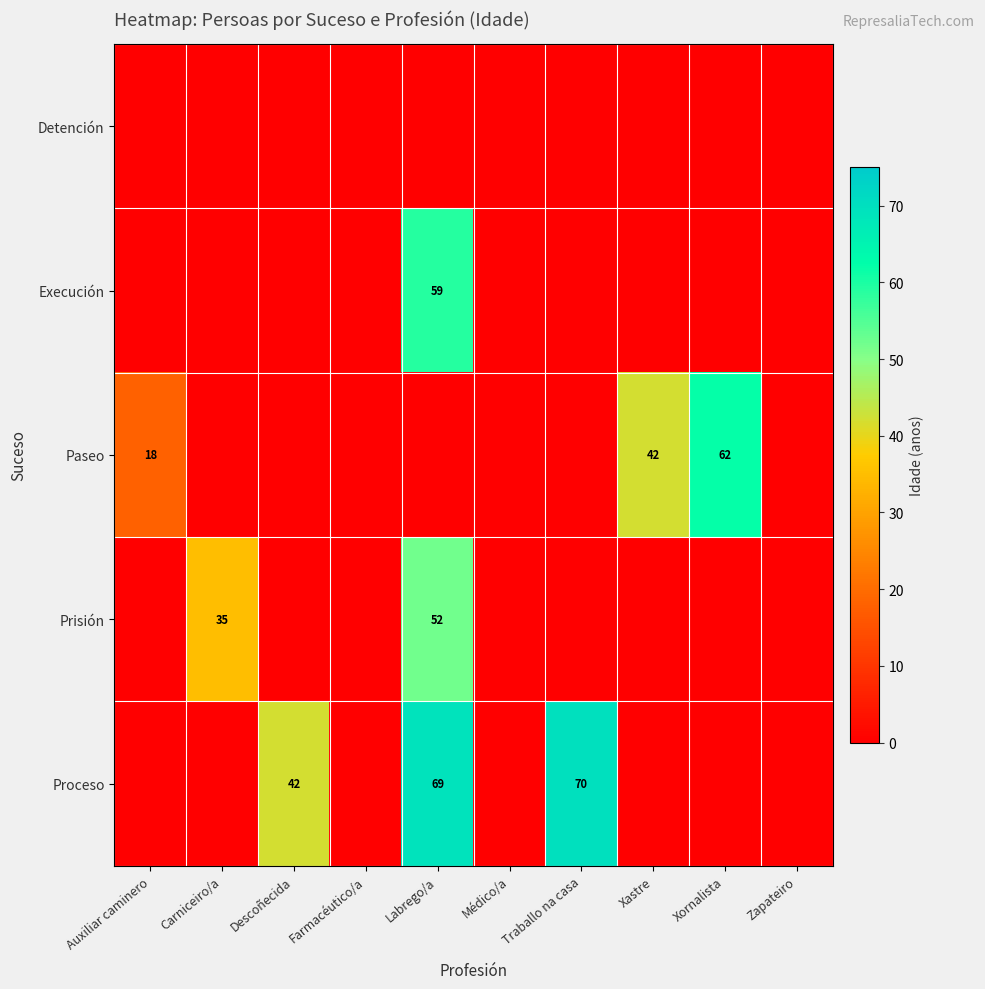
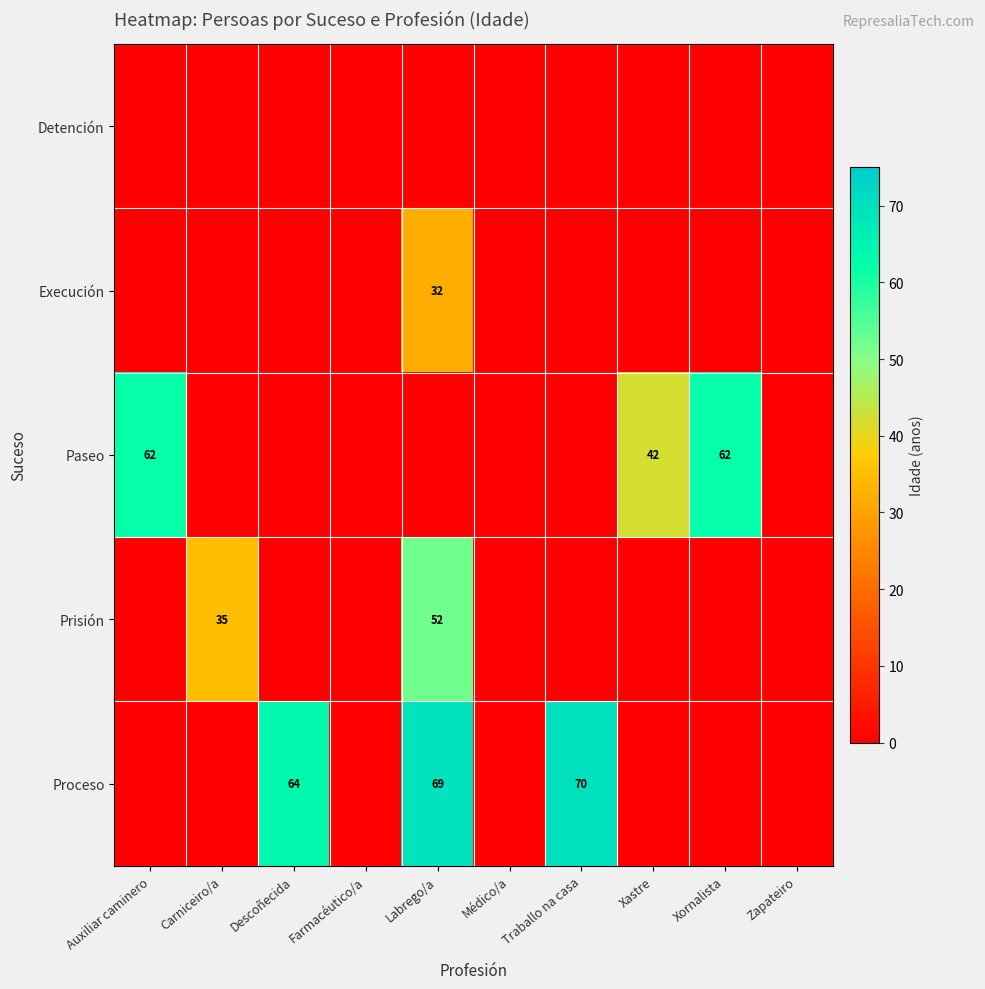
  {
    "Execución": {
-     "Labrego/a": 59
+     "Labrego/a": 32
    },
    "Paseo": {
-     "Auxiliar caminero": 18,
+     "Auxiliar caminero": 62,
      "Xastre": 42,
      "Xornalista": 62
    },
    "Prisión": {
      "Carniceiro/a": 35,
      "Labrego/a": 52
    },
    "Proceso": {
-     "Descoñecida": 42,
+     "Descoñecida": 64,
      "Labrego/a": 69,
      "Traballo na casa": 70
    }
  }
